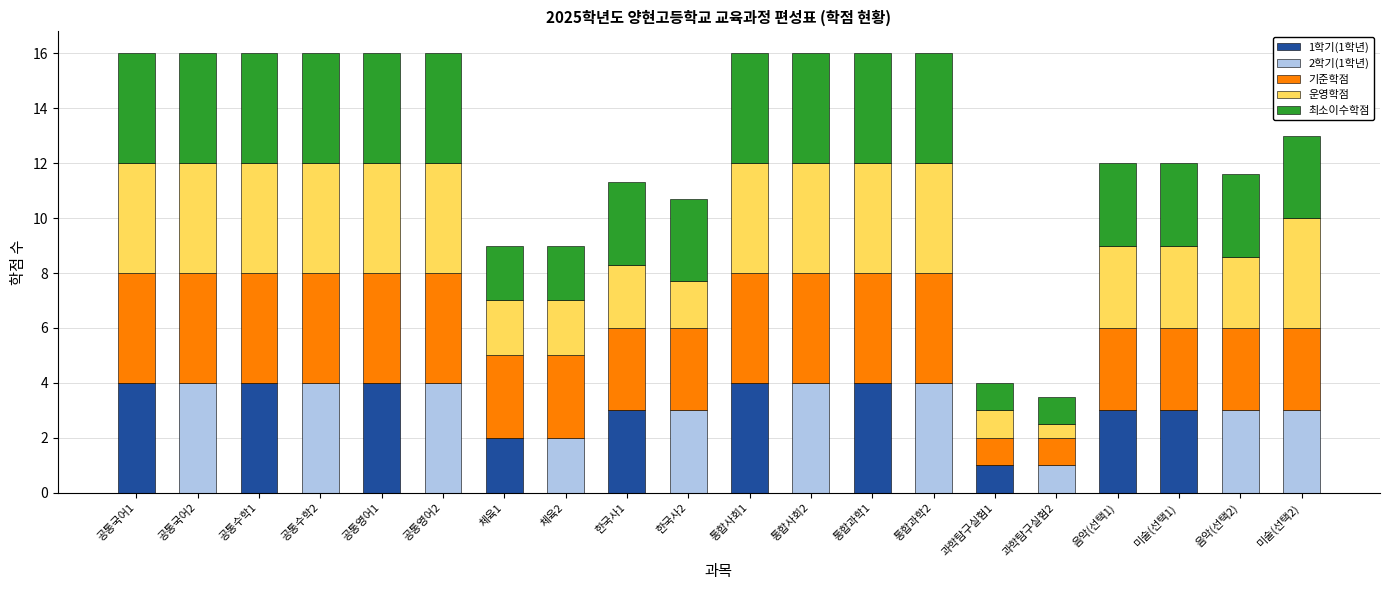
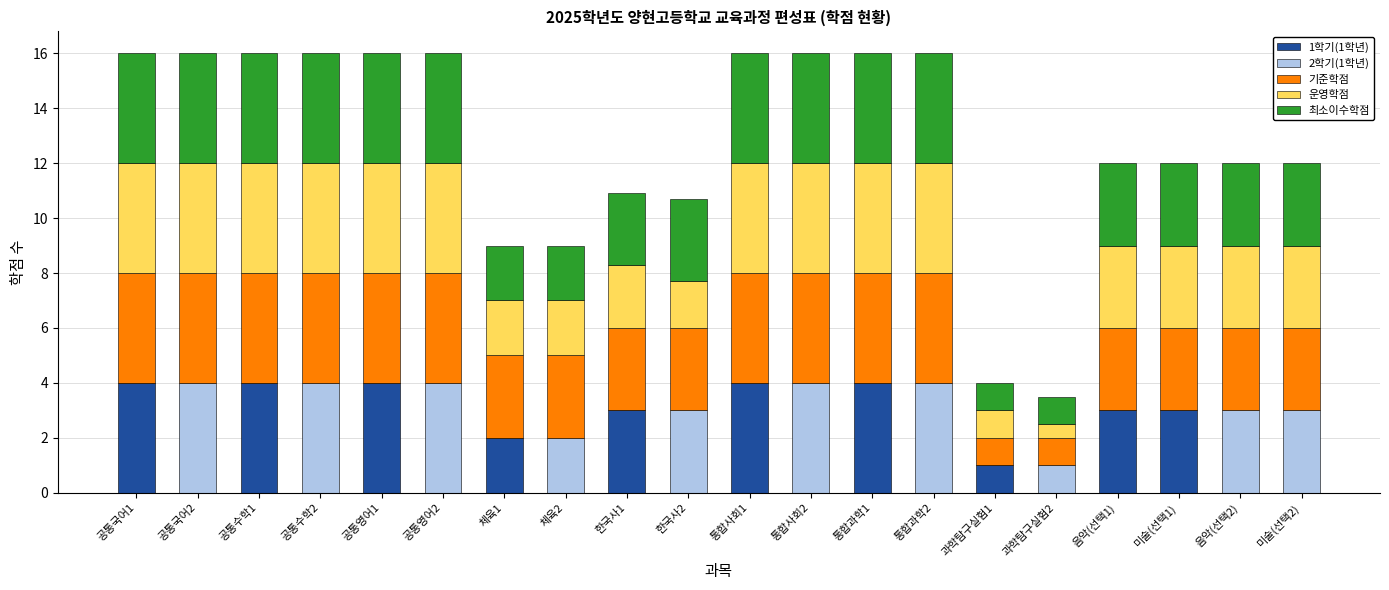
  {
    "1학기(1학년)": {
      "공통국어1": 4.0,
      "공통국어2": 0.0,
      "공통수학1": 4.0,
      "공통수학2": 0.0,
      "공통영어1": 4.0,
      "공통영어2": 0.0,
      "체육1": 2.0,
      "체육2": 0.0,
      "한국사1": 3.0,
      "한국사2": 0.0,
      "통합사회1": 4.0,
      "통합사회2": 0.0,
      "통합과학1": 4.0,
      "통합과학2": 0.0,
      "과학탐구실험1": 1.0,
      "과학탐구실험2": 0.0,
      "음악(선택1)": 3.0,
      "미술(선택1)": 3.0,
      "음악(선택2)": 0.0,
      "미술(선택2)": 0.0
    },
    "기준학점": {
      "공통국어1": 4.0,
      "공통국어2": 4.0,
      "공통수학1": 4.0,
      "공통수학2": 4.0,
      "공통영어1": 4.0,
      "공통영어2": 4.0,
      "체육1": 3.0,
      "체육2": 3.0,
      "한국사1": 3.0,
      "한국사2": 3.0,
      "통합사회1": 4.0,
      "통합사회2": 4.0,
      "통합과학1": 4.0,
      "통합과학2": 4.0,
      "과학탐구실험1": 1.0,
      "과학탐구실험2": 1.0,
      "음악(선택1)": 3.0,
      "미술(선택1)": 3.0,
      "음악(선택2)": 3.0,
      "미술(선택2)": 3.0
    },
    "운영학점": {
      "공통국어1": 4.0,
      "공통국어2": 4.0,
      "공통수학1": 4.0,
      "공통수학2": 4.0,
      "공통영어1": 4.0,
      "공통영어2": 4.0,
      "체육1": 2.0,
      "체육2": 2.0,
      "한국사1": 2.3,
      "한국사2": 1.7,
      "통합사회1": 4.0,
      "통합사회2": 4.0,
      "통합과학1": 4.0,
      "통합과학2": 4.0,
      "과학탐구실험1": 1.0,
      "과학탐구실험2": 0.5,
      "음악(선택1)": 3.0,
      "미술(선택1)": 3.0,
-     "음악(선택2)": 2.6,
-     "미술(선택2)": 4
+     "음악(선택2)": 3.0,
+     "미술(선택2)": 3
    },
    "최소이수학점": {
      "공통국어1": 4.0,
      "공통국어2": 4.0,
      "공통수학1": 4.0,
      "공통수학2": 4.0,
      "공통영어1": 4.0,
      "공통영어2": 4.0,
      "체육1": 2.0,
      "체육2": 2.0,
-     "한국사1": 3.0,
+     "한국사1": 2.6,
      "한국사2": 3.0,
      "통합사회1": 4.0,
      "통합사회2": 4.0,
      "통합과학1": 4.0,
      "통합과학2": 4.0,
      "과학탐구실험1": 1.0,
      "과학탐구실험2": 1.0,
      "음악(선택1)": 3.0,
      "미술(선택1)": 3.0,
      "음악(선택2)": 3.0,
      "미술(선택2)": 3.0
    }
  }
